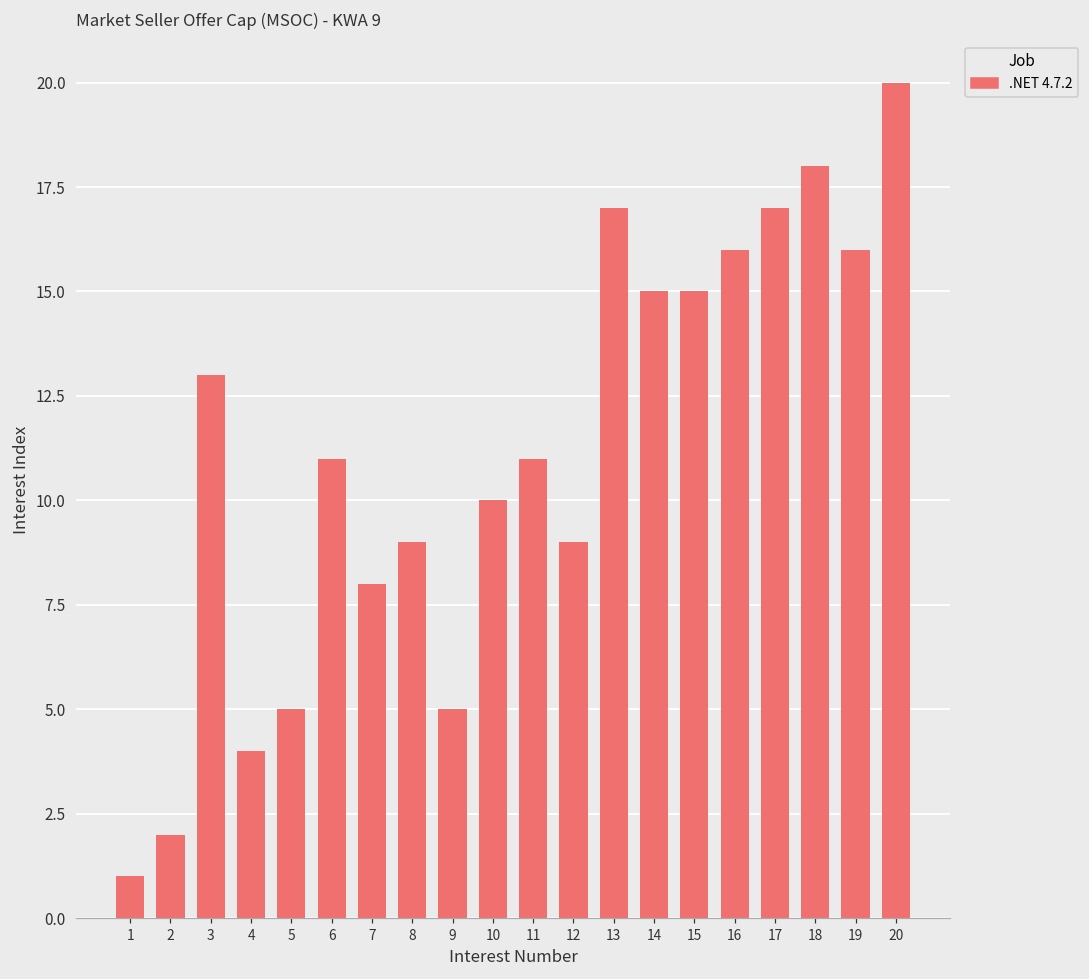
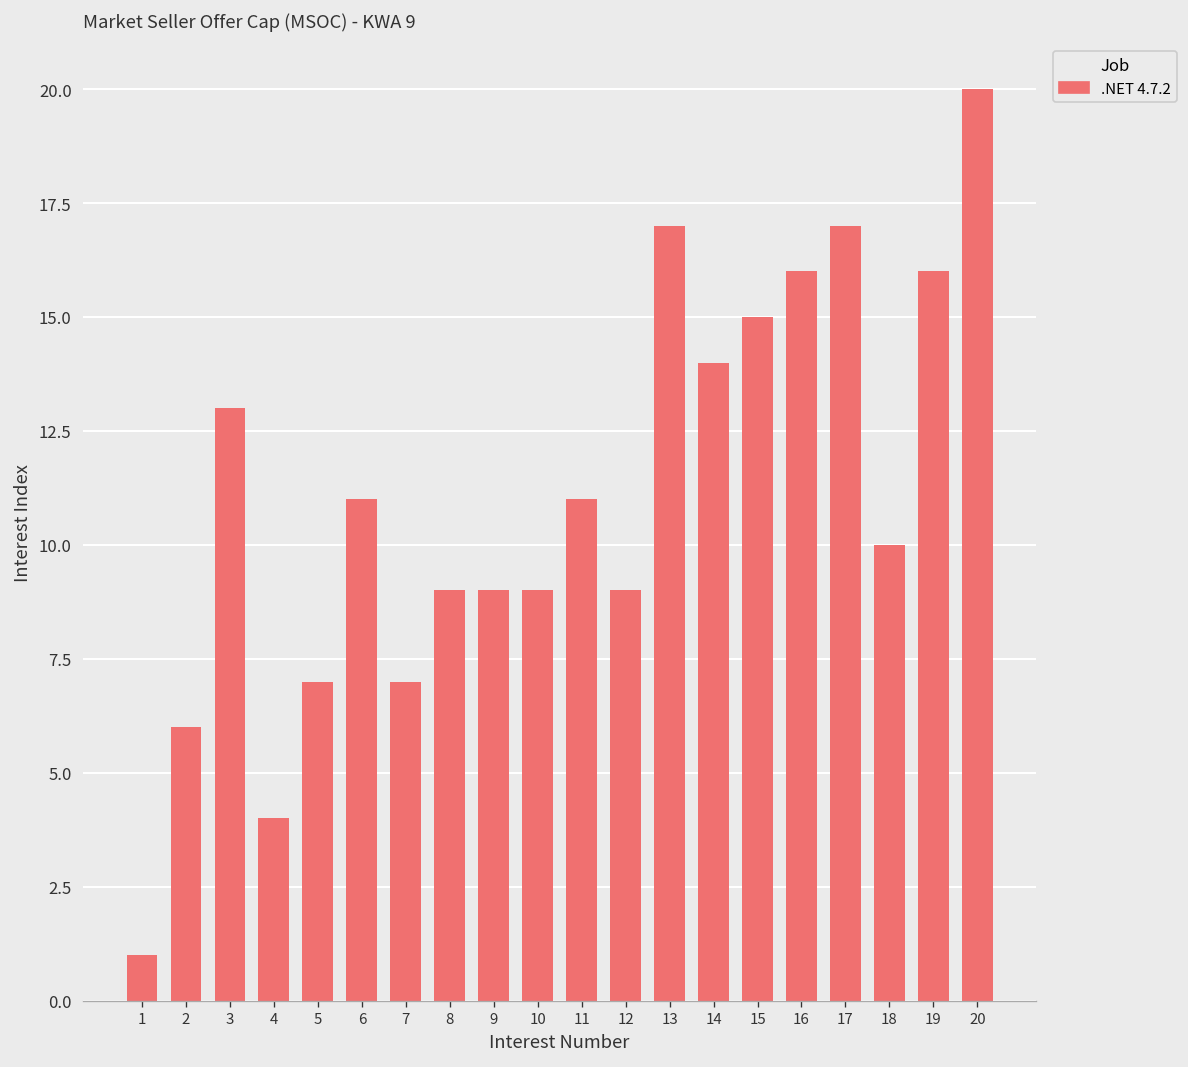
  {
    "1": 1,
-   "2": 2,
+   "2": 6,
    "3": 13,
    "4": 4,
-   "5": 5,
+   "5": 7,
    "6": 11,
-   "7": 8,
+   "7": 7,
    "8": 9,
-   "9": 5,
-   "10": 10,
+   "9": 9,
+   "10": 9,
    "11": 11,
    "12": 9,
    "13": 17,
-   "14": 15,
+   "14": 14,
    "15": 15,
    "16": 16,
    "17": 17,
-   "18": 18,
+   "18": 10,
    "19": 16,
    "20": 20
  }
